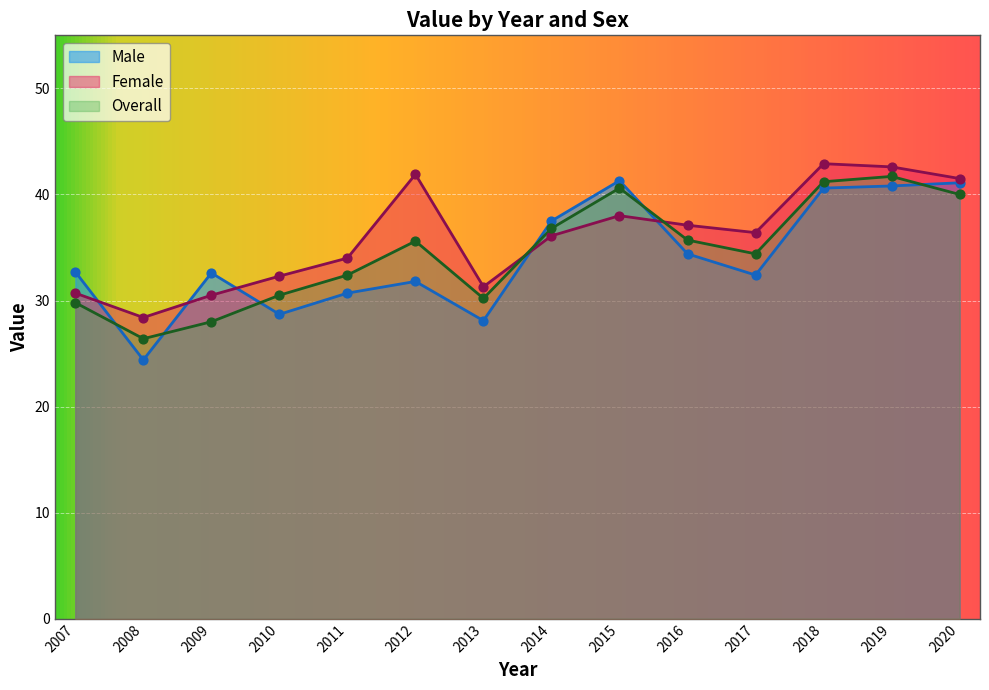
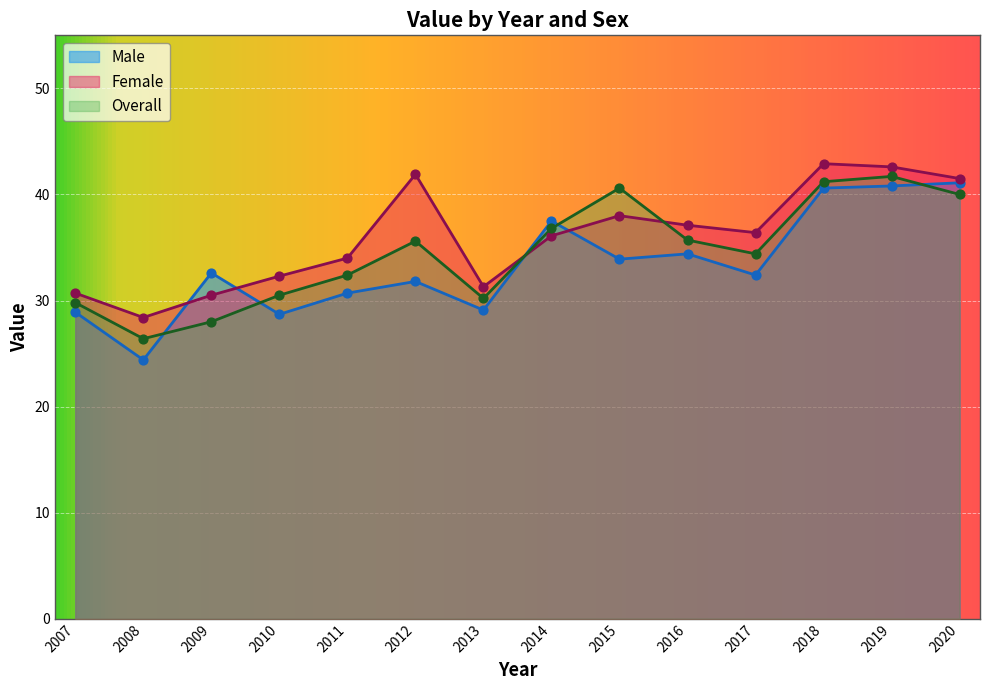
  {
    "Male": {
-     "2007": 32.7,
+     "2007": 28.9,
      "2008": 24.4,
      "2009": 32.6,
      "2010": 28.7,
      "2011": 30.7,
      "2012": 31.8,
-     "2013": 28.1,
+     "2013": 29.1,
      "2014": 37.5,
-     "2015": 41.3,
+     "2015": 33.9,
      "2016": 34.4,
      "2017": 32.4,
      "2018": 40.6,
      "2019": 40.8,
      "2020": 41.1
    },
    "Female": {
      "2007": 30.7,
      "2008": 28.4,
      "2009": 30.5,
      "2010": 32.3,
      "2011": 34.0,
      "2012": 41.9,
      "2013": 31.3,
      "2014": 36.1,
      "2015": 38.0,
      "2016": 37.1,
      "2017": 36.4,
      "2018": 42.9,
      "2019": 42.6,
      "2020": 41.5
    },
    "Overall": {
      "2007": 29.8,
      "2008": 26.4,
      "2009": 28.0,
      "2010": 30.5,
      "2011": 32.4,
      "2012": 35.6,
      "2013": 30.2,
      "2014": 36.8,
      "2015": 40.6,
      "2016": 35.7,
      "2017": 34.4,
      "2018": 41.2,
      "2019": 41.7,
      "2020": 40.0
    }
  }
